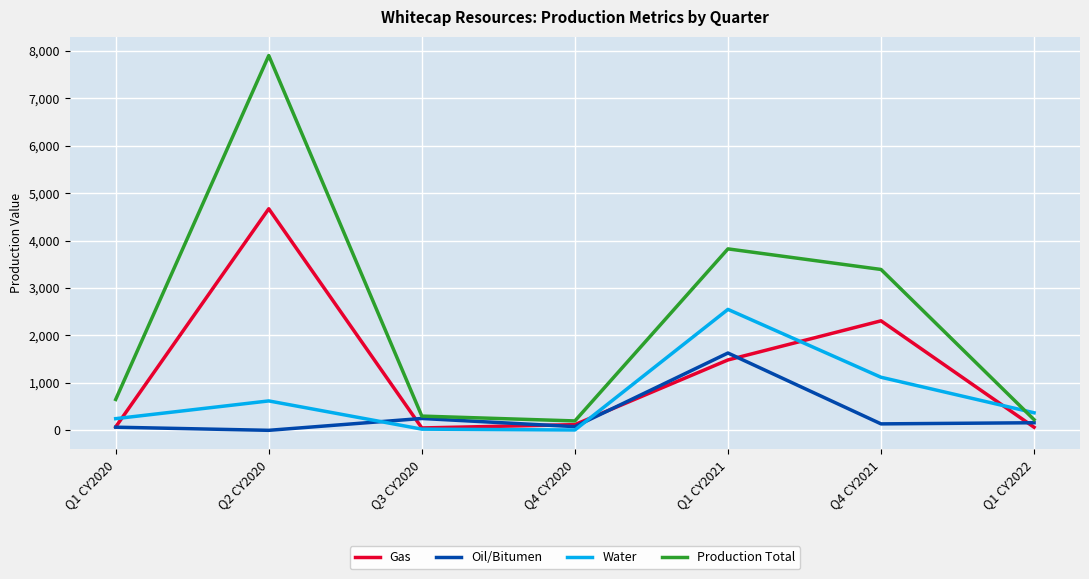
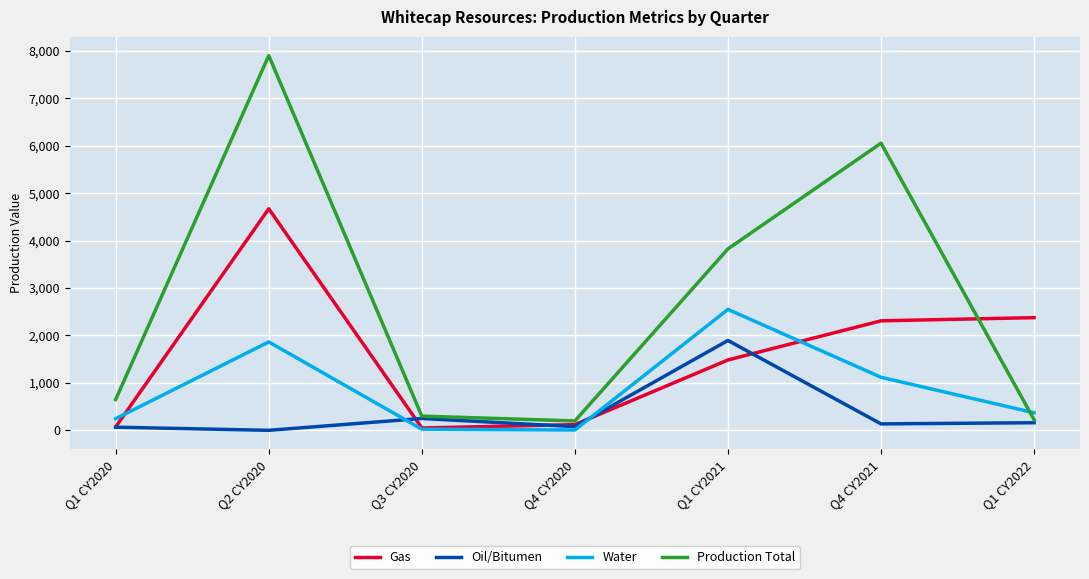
  {
    "Gas": {
      "Q2 CY2020": "4,700",
      "Q1 CY2021": "1,500",
      "Q4 CY2021": "2,300",
-     "Q1 CY2022": "100"
+     "Q1 CY2022": "2,400"
    },
    "Oil/Bitumen": {
      "Q2 CY2020": "0",
-     "Q1 CY2021": "1,600",
+     "Q1 CY2021": "1,900",
      "Q4 CY2021": "100",
      "Q1 CY2022": "200"
    },
    "Water": {
      "Q1 CY2020": "200",
-     "Q2 CY2020": "600",
+     "Q2 CY2020": "1,900",
      "Q4 CY2020": "0",
      "Q1 CY2021": "2,600",
      "Q4 CY2021": "1,100",
      "Q1 CY2022": "400"
    },
    "Production Total": {
      "Q1 CY2020": "700",
      "Q2 CY2020": "7,900",
      "Q4 CY2020": "200",
      "Q1 CY2021": "3,800",
-     "Q4 CY2021": "3,400",
+     "Q4 CY2021": "6,100",
      "Q1 CY2022": "200"
    }
  }
